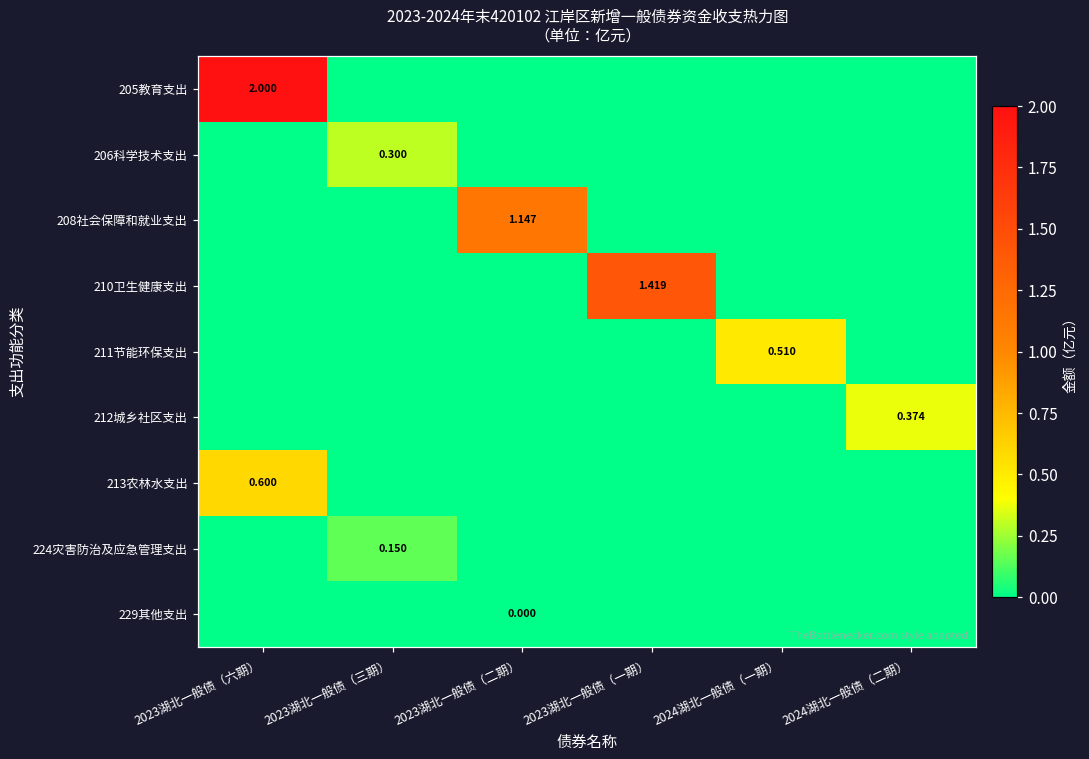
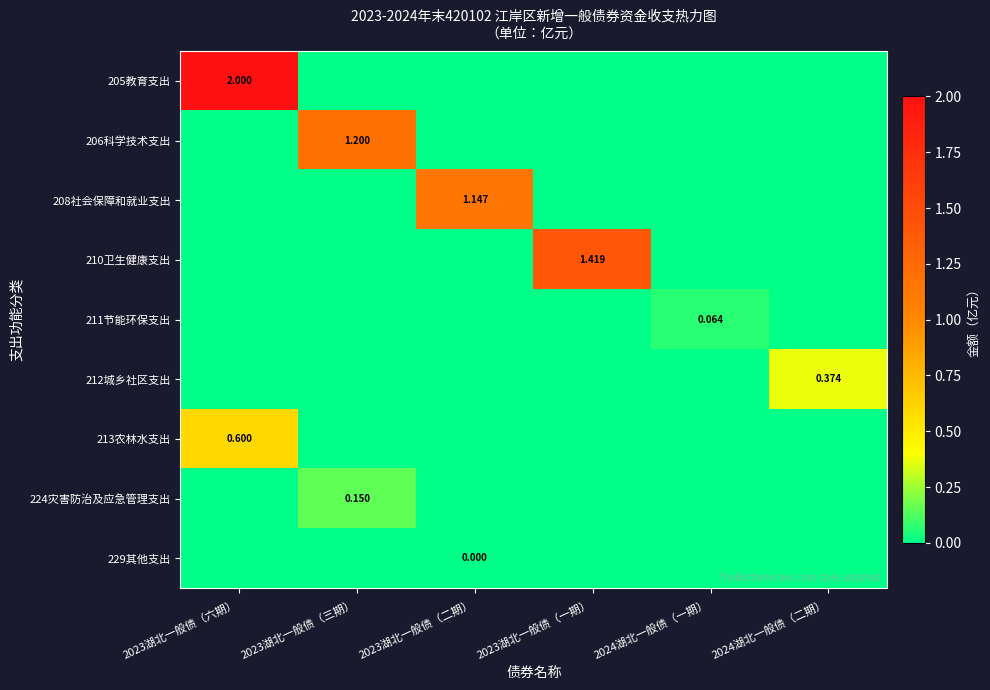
  {
    "205教育支出": {
      "2023湖北一般债（六期）": 2.000
    },
    "206科学技术支出": {
-     "2023湖北一般债（三期）": 0.300
+     "2023湖北一般债（三期）": 1.200
    },
    "208社会保障和就业支出": {
      "2023湖北一般债（二期）": 1.147
    },
    "210卫生健康支出": {
      "2023湖北一般债（一期）": 1.419
    },
    "211节能环保支出": {
-     "2024湖北一般债（一期）": 0.510
+     "2024湖北一般债（一期）": 0.064
    },
    "212城乡社区支出": {
      "2024湖北一般债（二期）": 0.374
    },
    "213农林水支出": {
      "2023湖北一般债（六期）": 0.600
    },
    "224灾害防治及应急管理支出": {
      "2023湖北一般债（三期）": 0.150
    },
    "229其他支出": {
      "2023湖北一般债（二期）": 0.000
    }
  }
